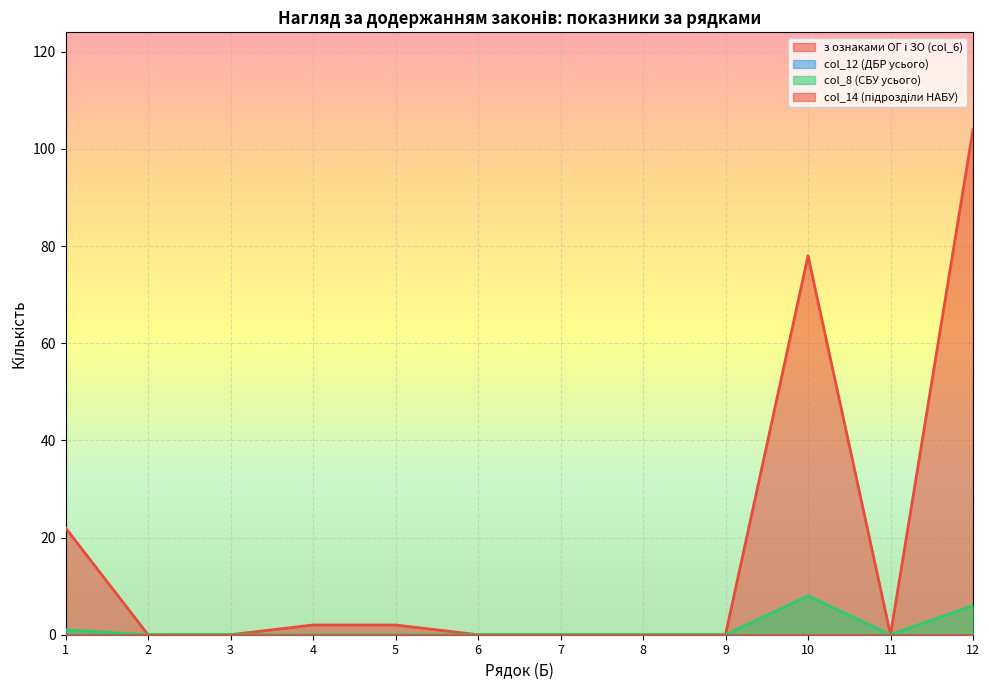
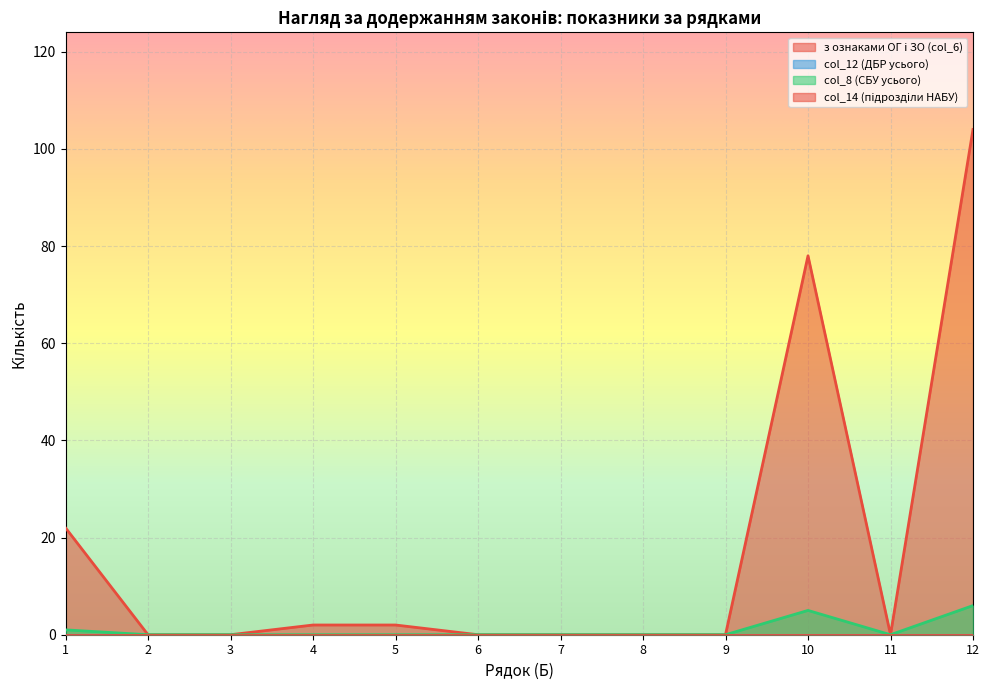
  {
    "col_8 (СБУ усього)": {
      "1": 1,
-     "10": 8,
+     "10": 5,
      "12": 6
    }
  }
